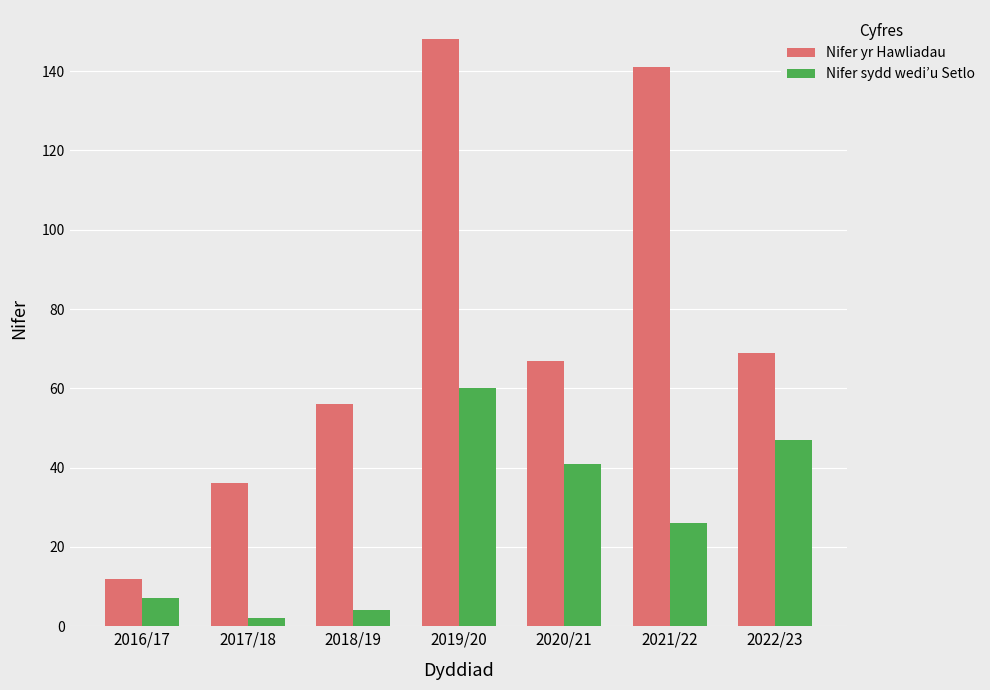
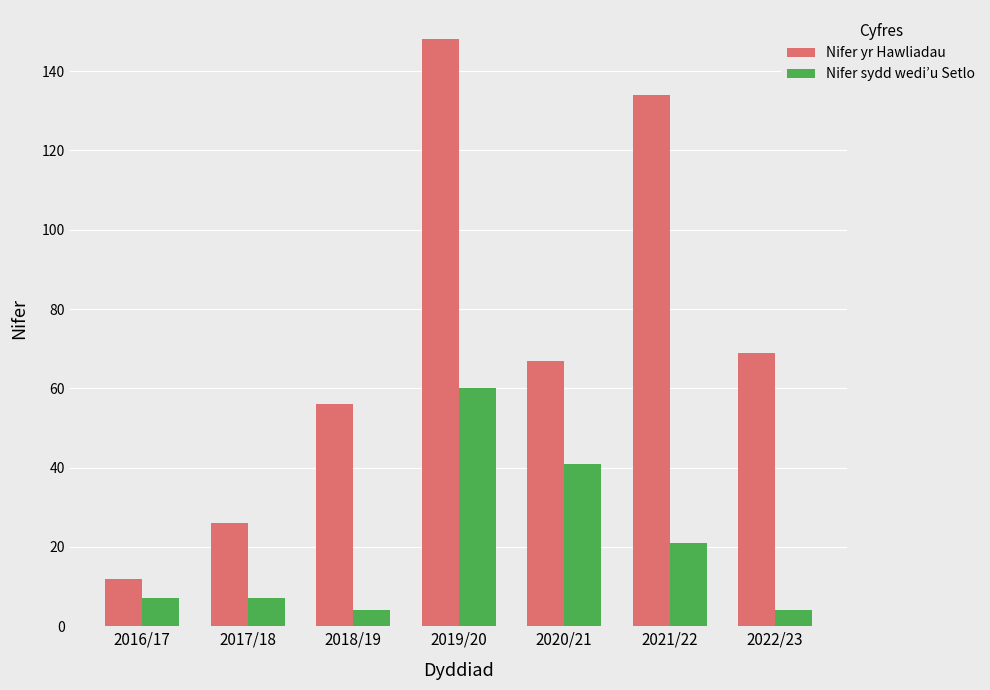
  {
    "Nifer yr Hawliadau": {
      "2016/17": 12,
-     "2017/18": 36,
+     "2017/18": 26,
      "2018/19": 56,
      "2019/20": 148,
      "2020/21": 67,
-     "2021/22": 141,
+     "2021/22": 134,
      "2022/23": 69
    },
    "Nifer sydd wedi’u Setlo": {
      "2016/17": 7,
-     "2017/18": 2,
+     "2017/18": 7,
      "2018/19": 4,
      "2019/20": 60,
      "2020/21": 41,
-     "2021/22": 26,
-     "2022/23": 47
+     "2021/22": 21,
+     "2022/23": 4
    }
  }
